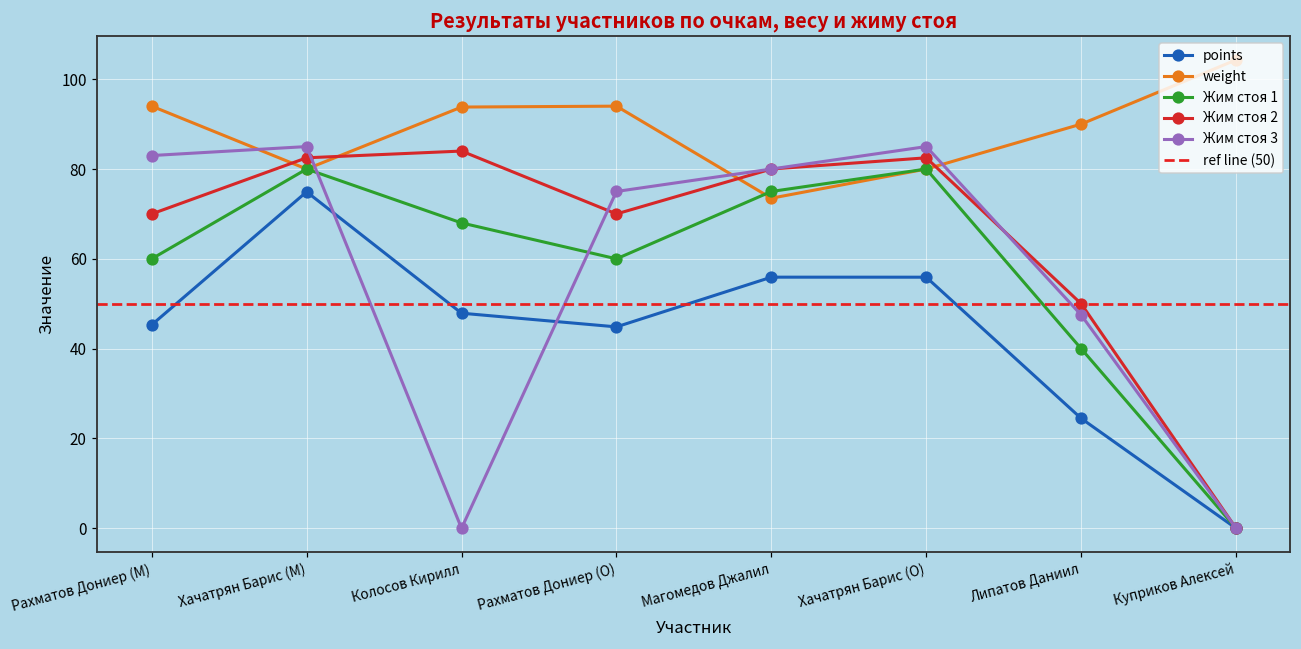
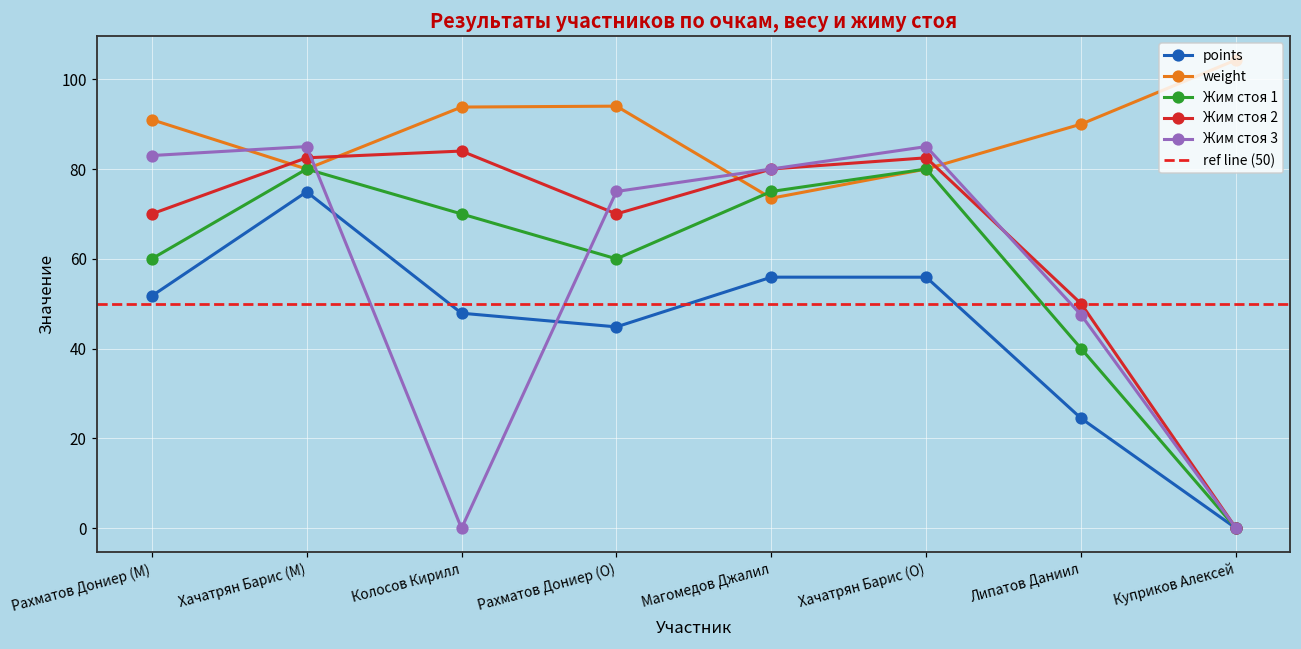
  {
    "points": {
-     "Рахматов Дониер (M)": 45,
+     "Рахматов Дониер (M)": 52,
      "Хачатрян Барис (M)": 75,
      "Колосов Кирилл": 48,
      "Рахматов Дониер (O)": 45,
      "Магомедов Джалил": 56,
      "Хачатрян Барис (O)": 56,
      "Липатов Даниил": 24
    },
    "weight": {
-     "Рахматов Дониер (M)": 94,
+     "Рахматов Дониер (M)": 91,
      "Колосов Кирилл": 94,
      "Рахматов Дониер (O)": 94,
      "Магомедов Джалил": 74,
      "Липатов Даниил": 90
    },
    "Жим стоя 1": {
      "Рахматов Дониер (M)": 60,
-     "Колосов Кирилл": 68,
+     "Колосов Кирилл": 70,
      "Рахматов Дониер (O)": 60,
      "Магомедов Джалил": 75,
      "Липатов Даниил": 40
    },
    "Жим стоя 2": {
      "Рахматов Дониер (M)": 70,
      "Хачатрян Барис (M)": 83,
      "Колосов Кирилл": 84,
      "Рахматов Дониер (O)": 70,
      "Хачатрян Барис (O)": 83,
      "Липатов Даниил": 50
    },
    "Жим стоя 3": {
      "Рахматов Дониер (M)": 83,
      "Хачатрян Барис (M)": 85,
      "Колосов Кирилл": 0,
      "Рахматов Дониер (O)": 75,
      "Хачатрян Барис (O)": 85,
      "Липатов Даниил": 48
    }
  }
